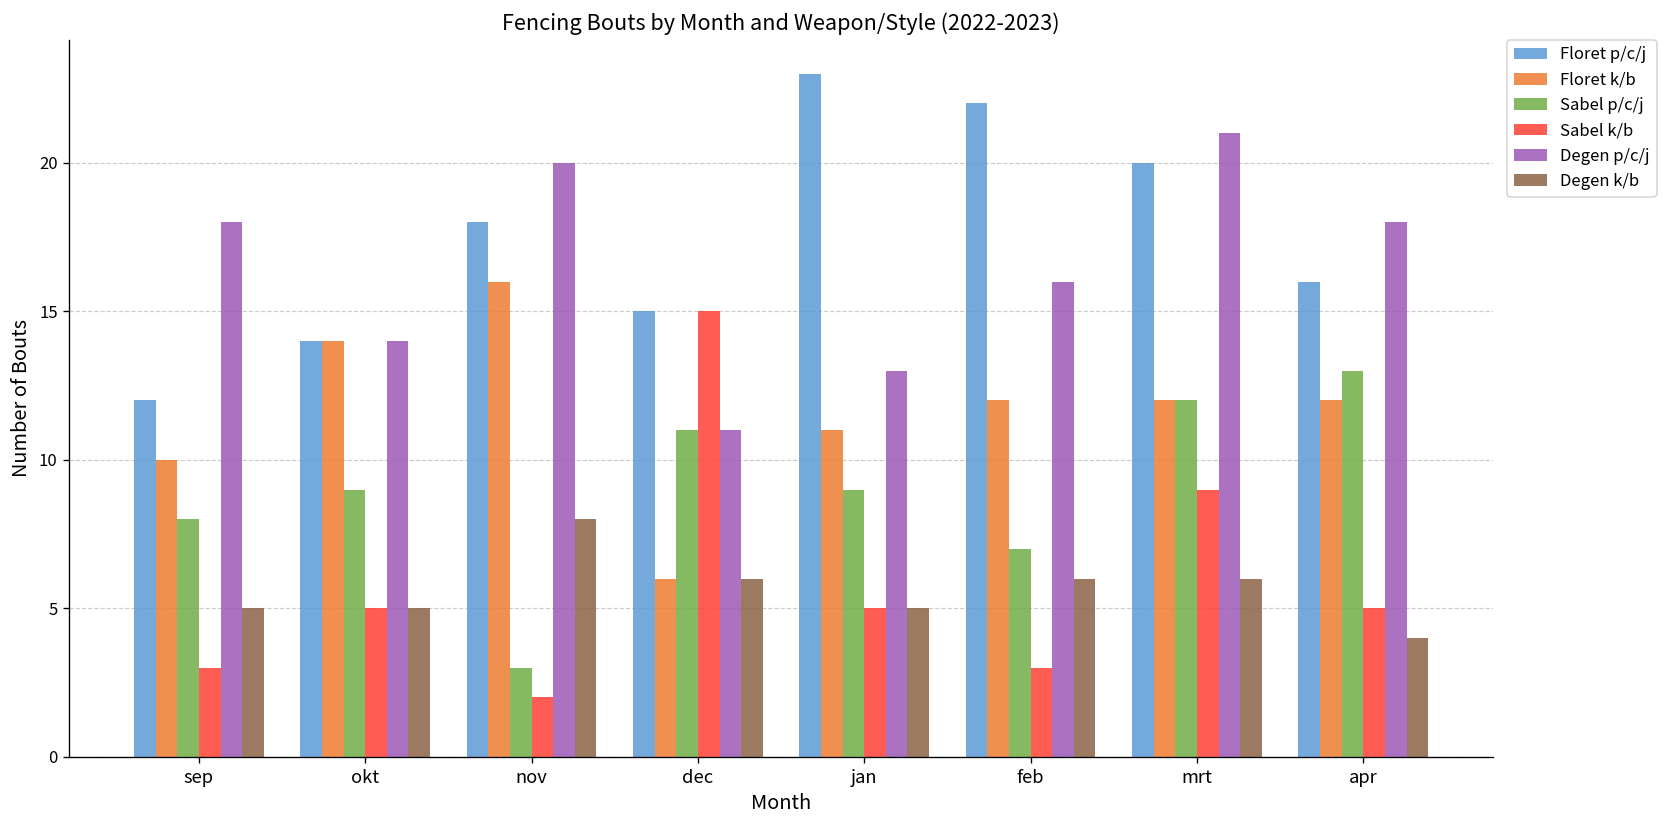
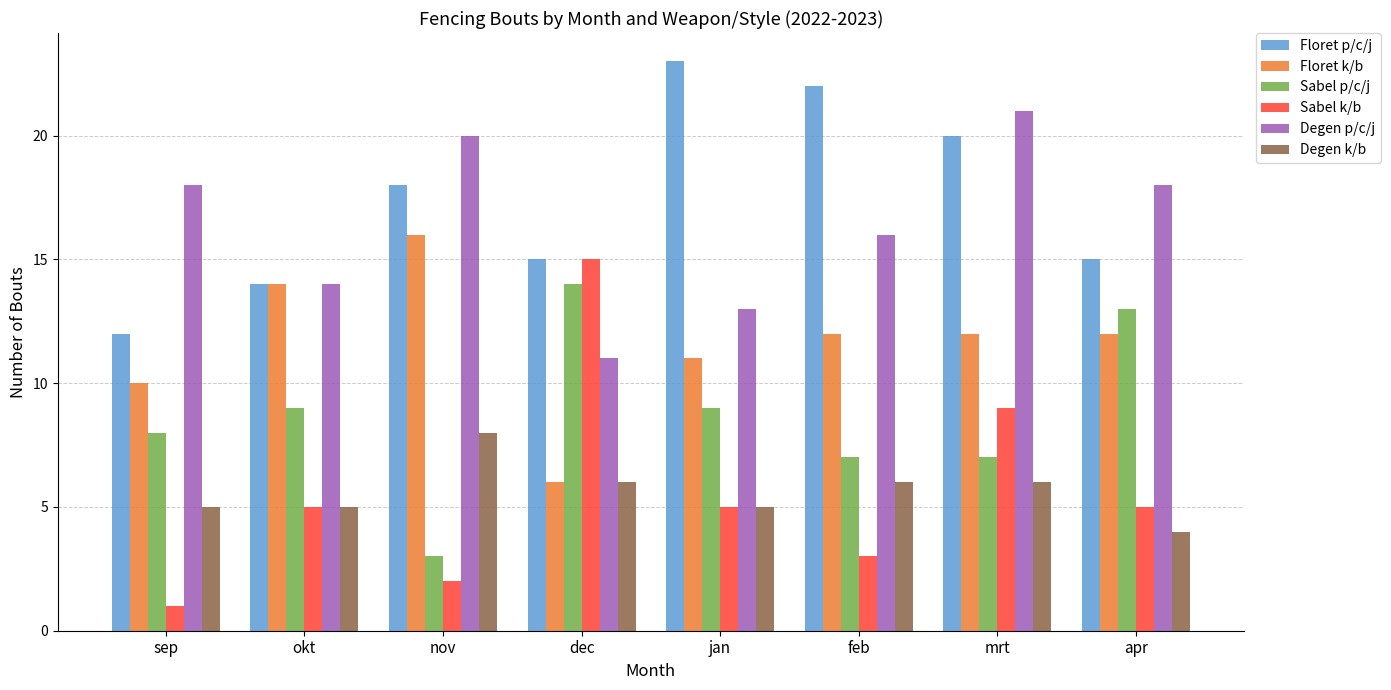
  {
    "Floret p/c/j": {
      "sep": 12,
      "okt": 14,
      "nov": 18,
      "dec": 15,
      "jan": 23,
      "feb": 22,
      "mrt": 20,
-     "apr": 16
+     "apr": 15
    },
    "Floret k/b": {
      "sep": 10,
      "okt": 14,
      "nov": 16,
      "dec": 6,
      "jan": 11,
      "feb": 12,
      "mrt": 12,
      "apr": 12
    },
    "Sabel p/c/j": {
      "sep": 8,
      "okt": 9,
      "nov": 3,
-     "dec": 11,
+     "dec": 14,
      "jan": 9,
      "feb": 7,
-     "mrt": 12,
+     "mrt": 7,
      "apr": 13
    },
    "Sabel k/b": {
-     "sep": 3,
+     "sep": 1,
      "okt": 5,
      "nov": 2,
      "dec": 15,
      "jan": 5,
      "feb": 3,
      "mrt": 9,
      "apr": 5
    },
    "Degen p/c/j": {
      "sep": 18,
      "okt": 14,
      "nov": 20,
      "dec": 11,
      "jan": 13,
      "feb": 16,
      "mrt": 21,
      "apr": 18
    },
    "Degen k/b": {
      "sep": 5,
      "okt": 5,
      "nov": 8,
      "dec": 6,
      "jan": 5,
      "feb": 6,
      "mrt": 6,
      "apr": 4
    }
  }
